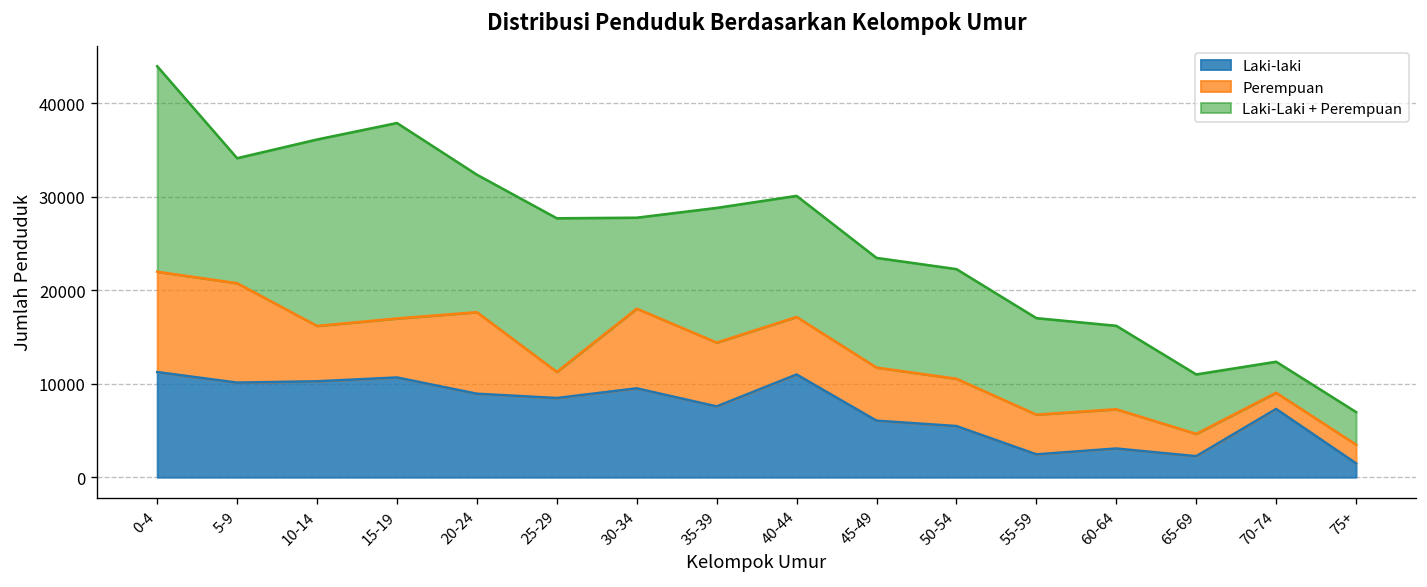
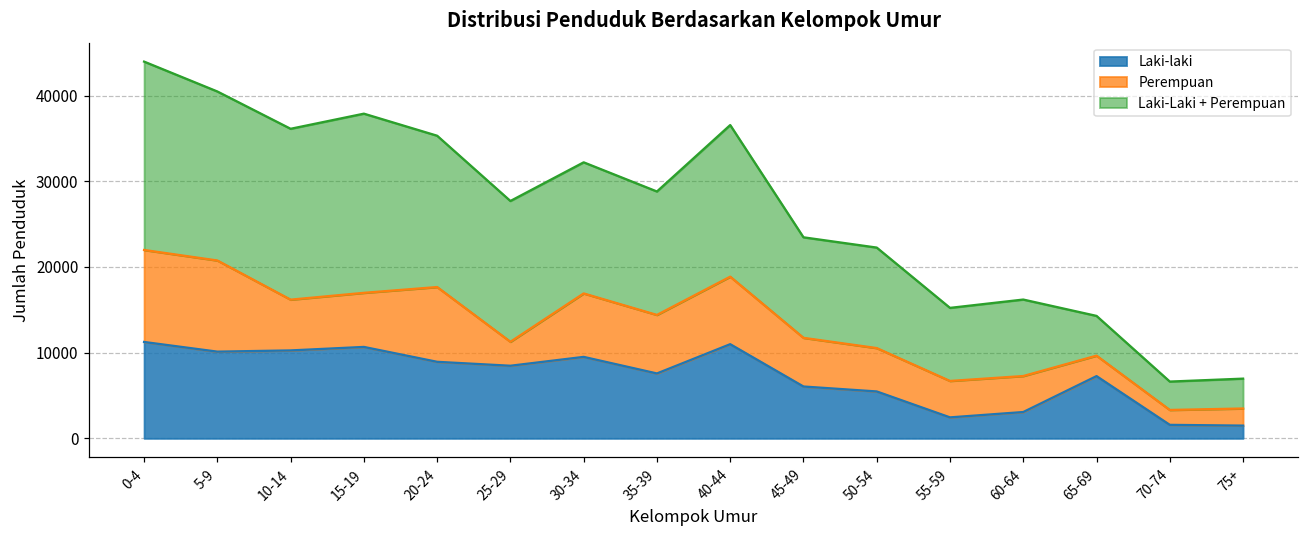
  {
    "Laki-laki": {
      "0-4": 11000,
      "5-9": 10000,
      "10-14": 10000,
      "15-19": 11000,
      "20-24": 9000,
      "25-29": 8000,
      "30-34": 10000,
      "35-39": 8000,
      "40-44": 11000,
      "45-49": 6000,
      "50-54": 5000,
      "55-59": 2000,
      "60-64": 3000,
-     "65-69": 2000,
-     "70-74": 7000,
+     "65-69": 7000,
+     "70-74": 2000,
      "75+": 1000
    },
    "Perempuan": {
      "0-4": 11000,
      "5-9": 11000,
      "10-14": 6000,
      "15-19": 6000,
      "20-24": 9000,
      "25-29": 3000,
-     "30-34": 9000,
+     "30-34": 7000,
      "35-39": 7000,
-     "40-44": 6000,
+     "40-44": 8000,
      "45-49": 6000,
      "50-54": 5000,
      "55-59": 4000,
      "60-64": 4000,
      "65-69": 2000,
      "70-74": 2000,
      "75+": 2000
    },
    "Laki-Laki + Perempuan": {
      "0-4": 22000,
-     "5-9": 13000,
+     "5-9": 20000,
      "10-14": 20000,
      "15-19": 21000,
-     "20-24": 15000,
+     "20-24": 18000,
      "25-29": 16000,
-     "30-34": 10000,
+     "30-34": 15000,
      "35-39": 14000,
-     "40-44": 13000,
+     "40-44": 18000,
      "45-49": 12000,
      "50-54": 12000,
-     "55-59": 10000,
+     "55-59": 9000,
      "60-64": 9000,
-     "65-69": 6000,
+     "65-69": 5000,
      "70-74": 3000,
      "75+": 3000
    }
  }
